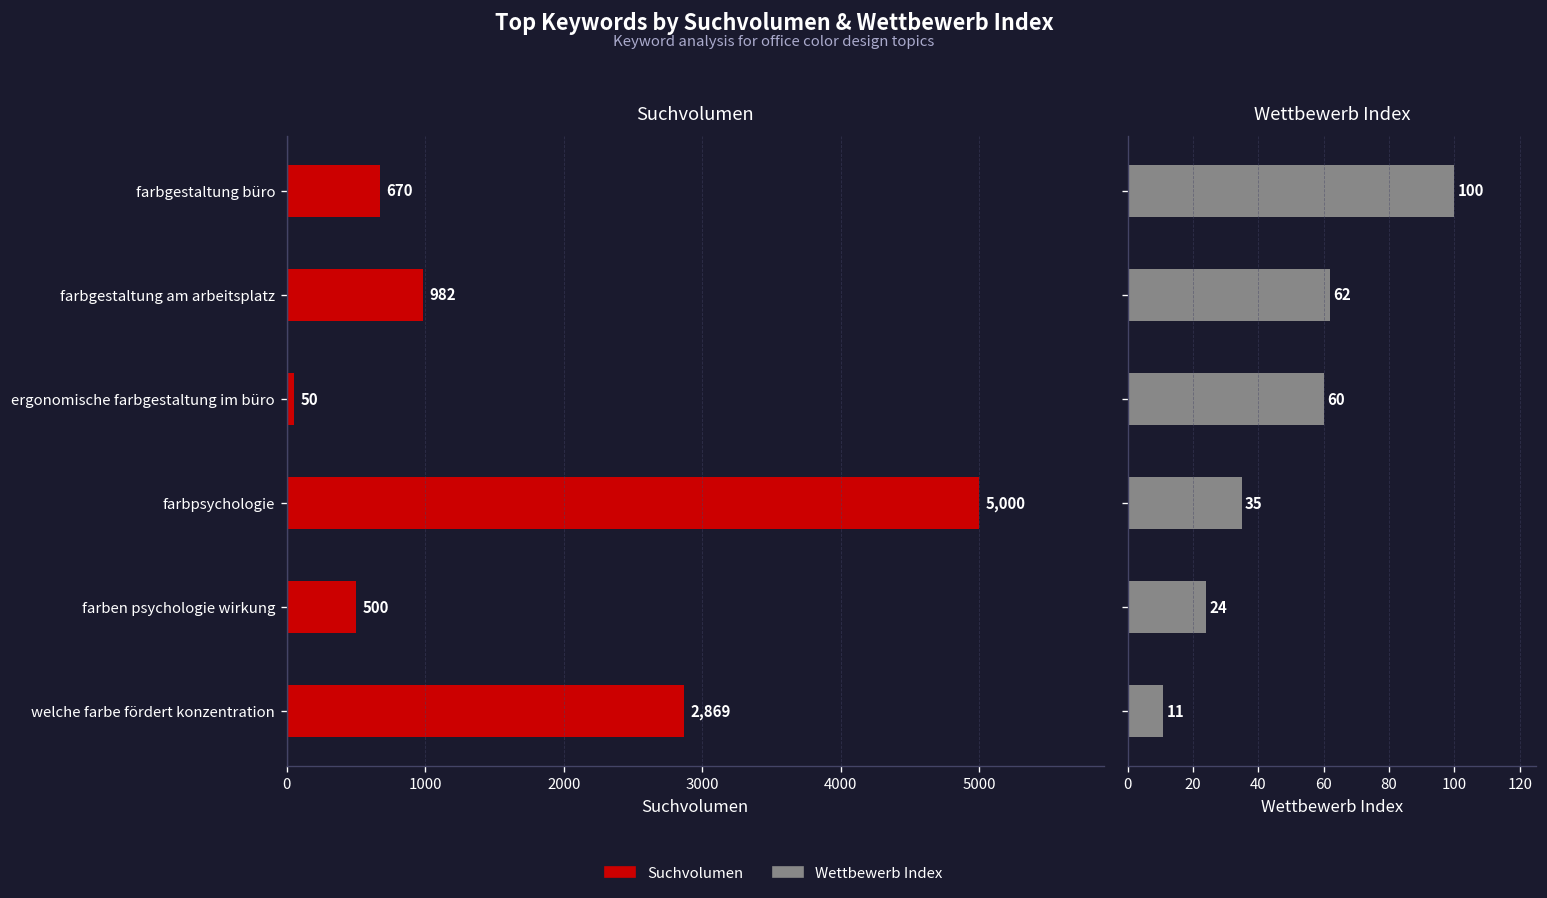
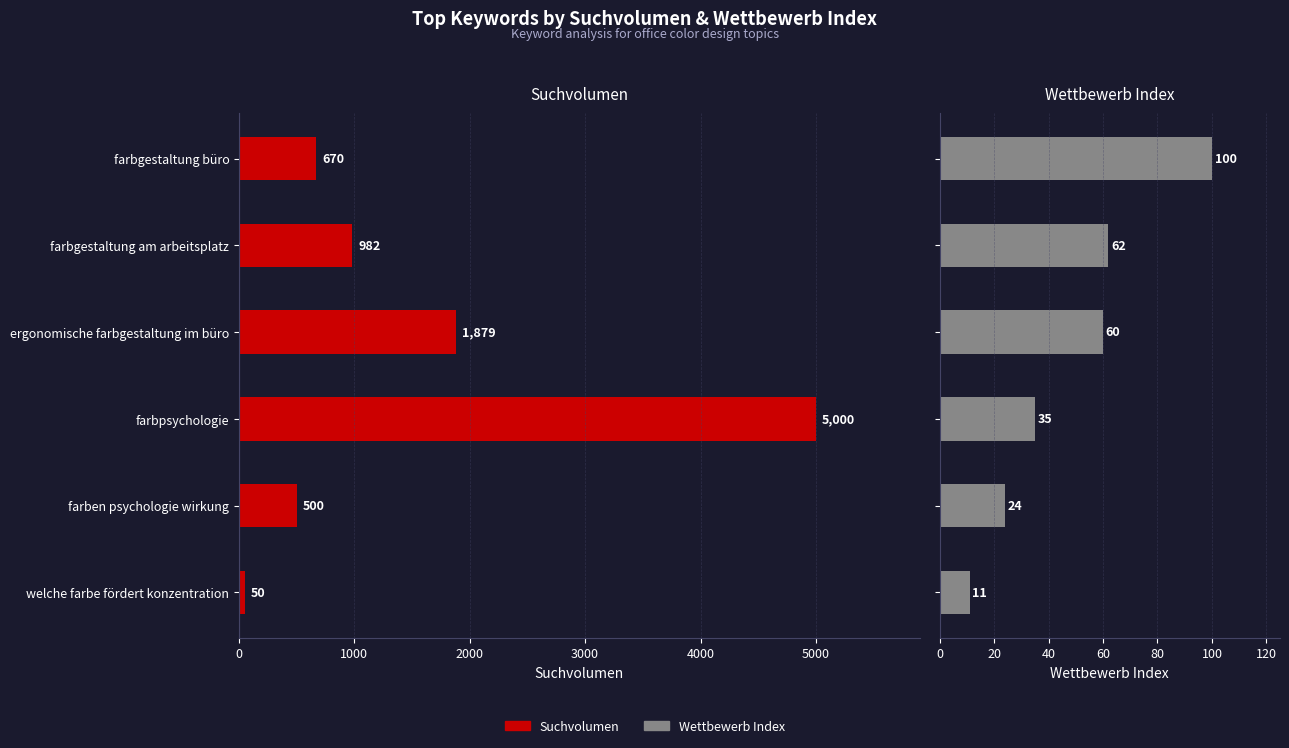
  {
    "Suchvolumen": {
      "farbgestaltung büro": "670",
      "farbgestaltung am arbeitsplatz": "982",
-     "ergonomische farbgestaltung im büro": "50",
+     "ergonomische farbgestaltung im büro": "1,879",
      "farbpsychologie": "5,000",
      "farben psychologie wirkung": "500",
-     "welche farbe fördert konzentration": "2,869"
+     "welche farbe fördert konzentration": "50"
    }
  }
